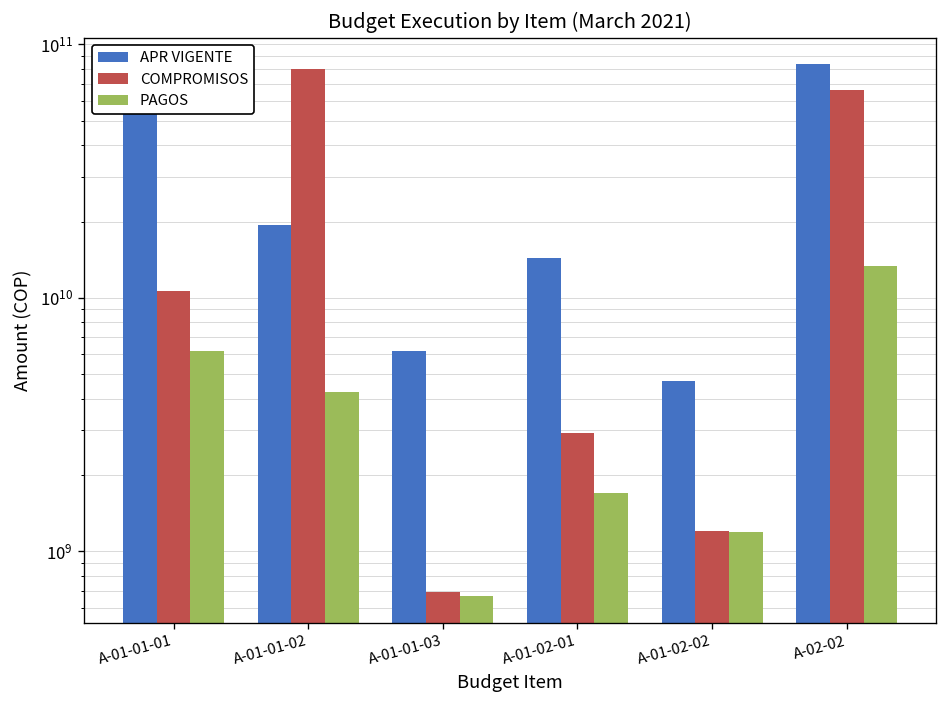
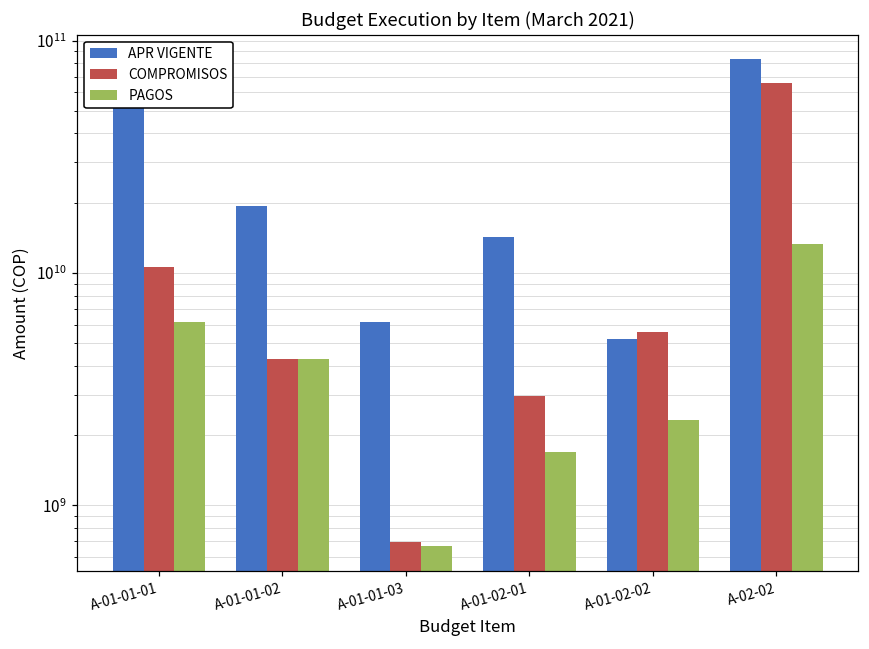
  {
    "APR VIGENTE": {
      "A-01-01-02": 19000000000,
      "A-01-01-03": 6200000000,
      "A-01-02-01": 14000000000,
-     "A-01-02-02": 4700000000,
+     "A-01-02-02": 5200000000,
      "A-02-02": 83000000000
    },
    "COMPROMISOS": {
      "A-01-01-01": 11000000000,
-     "A-01-01-02": 80000000000,
+     "A-01-01-02": 4300000000,
      "A-01-01-03": 690000000,
      "A-01-02-01": 2900000000,
-     "A-01-02-02": 1200000000,
+     "A-01-02-02": 5600000000,
      "A-02-02": 66000000000
    },
    "PAGOS": {
      "A-01-01-01": 6200000000,
      "A-01-01-02": 4300000000,
      "A-01-01-03": 670000000,
      "A-01-02-01": 1700000000,
-     "A-01-02-02": 1200000000,
+     "A-01-02-02": 2300000000,
      "A-02-02": 13000000000
    }
  }
